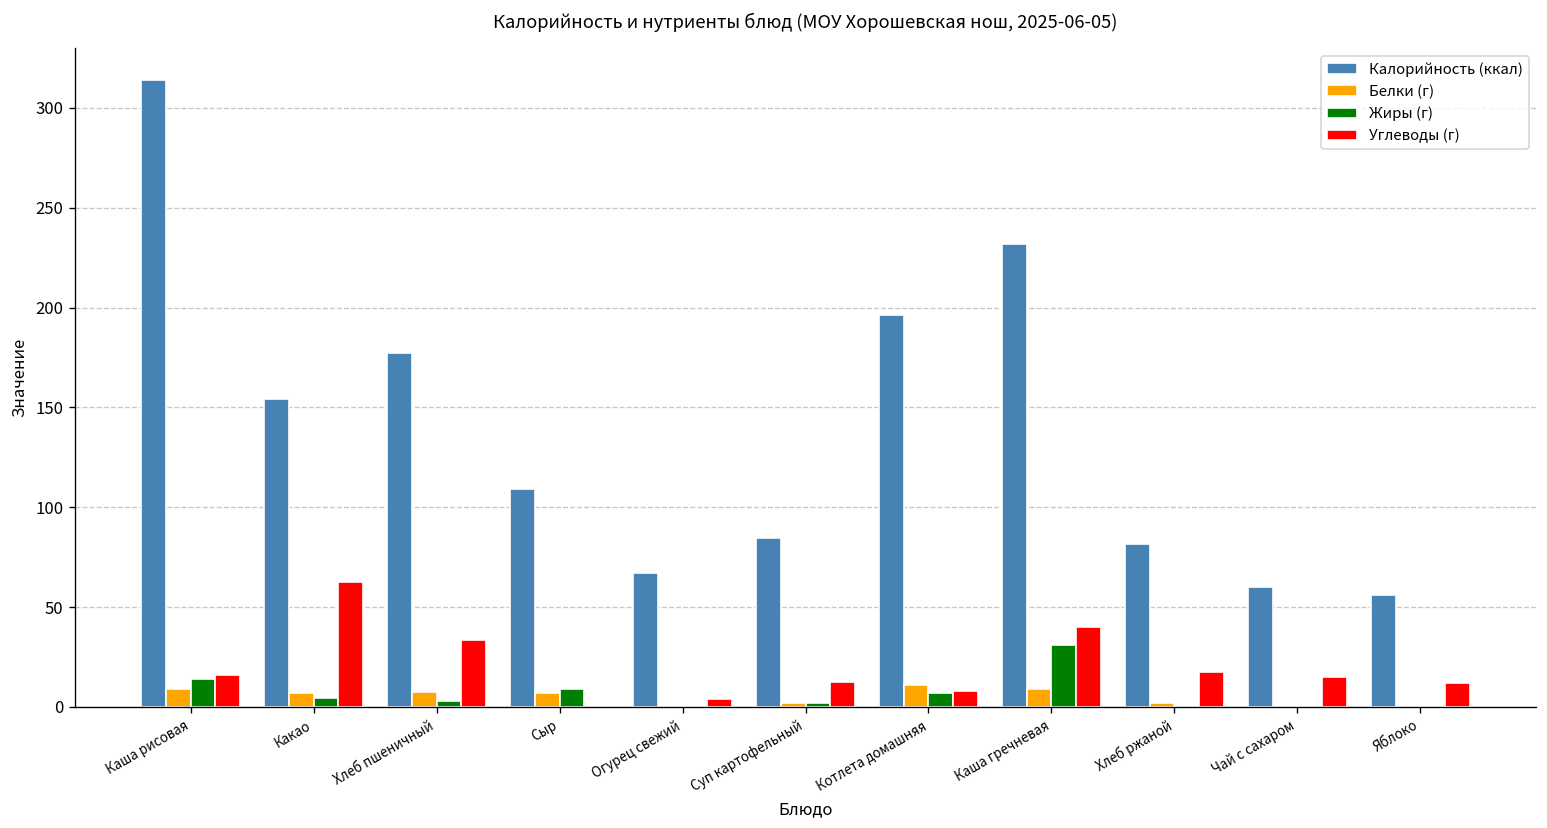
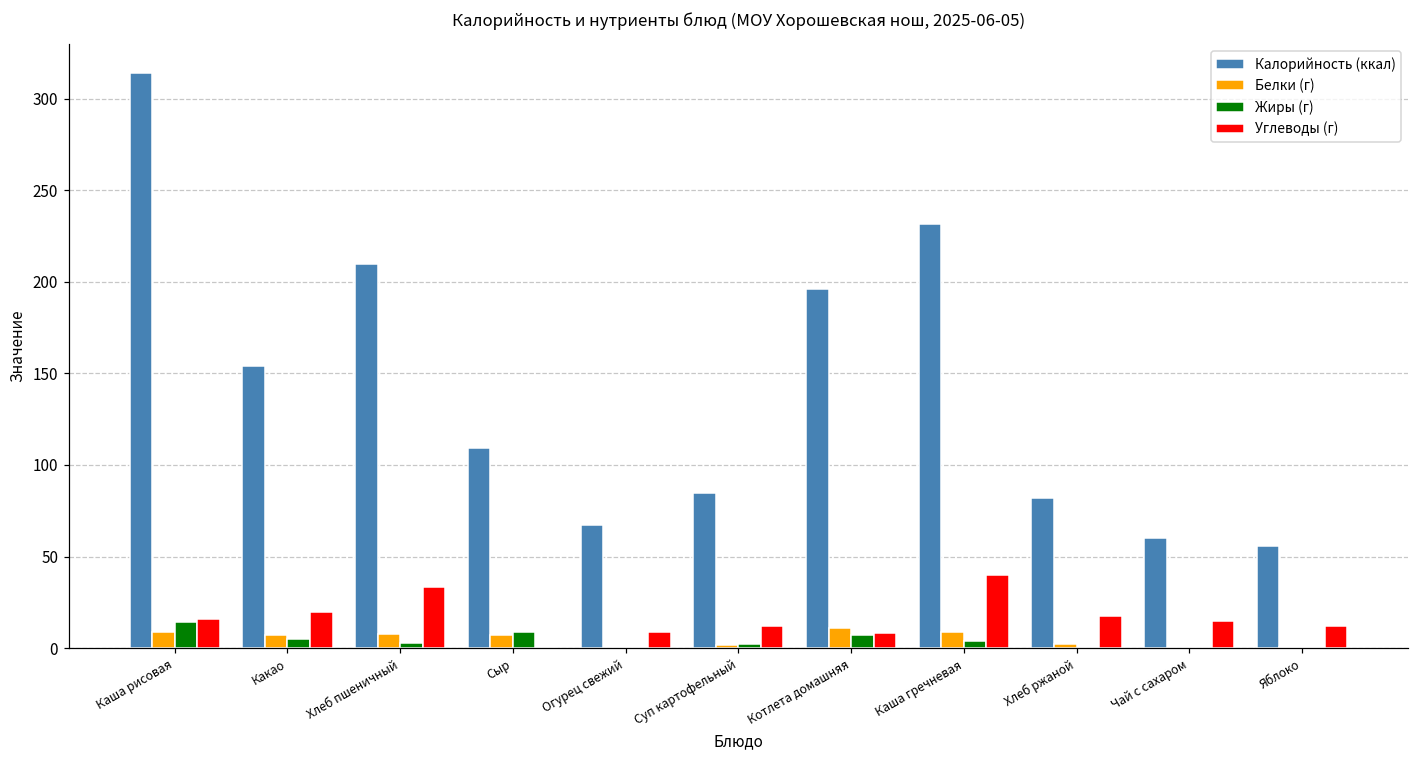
  {
    "Калорийность (ккал)": {
      "Каша рисовая": 314,
      "Какао": 154,
-     "Хлеб пшеничный": 177,
+     "Хлеб пшеничный": 210,
      "Сыр": 109,
      "Огурец свежий": 67,
      "Суп картофельный": 85,
      "Котлета домашняя": 196,
      "Каша гречневая": 232,
      "Хлеб ржаной": 82,
      "Чай с сахаром": 60,
      "Яблоко": 56
    },
    "Белки (г)": {
      "Каша рисовая": 9,
      "Какао": 7,
      "Хлеб пшеничный": 8,
      "Сыр": 7,
      "Огурец свежий": 0,
      "Суп картофельный": 2,
      "Котлета домашняя": 11,
      "Каша гречневая": 9,
      "Хлеб ржаной": 2,
      "Чай с сахаром": 0
    },
    "Жиры (г)": {
      "Каша рисовая": 14,
      "Какао": 5,
      "Хлеб пшеничный": 3,
      "Сыр": 9,
      "Огурец свежий": 0,
      "Суп картофельный": 2,
      "Котлета домашняя": 7,
-     "Каша гречневая": 31,
+     "Каша гречневая": 4,
      "Хлеб ржаной": 0,
      "Чай с сахаром": 0
    },
    "Углеводы (г)": {
      "Каша рисовая": 16,
-     "Какао": 63,
+     "Какао": 20,
      "Хлеб пшеничный": 34,
      "Сыр": 0,
-     "Огурец свежий": 4,
+     "Огурец свежий": 9,
      "Суп картофельный": 12,
      "Котлета домашняя": 8,
      "Каша гречневая": 40,
      "Хлеб ржаной": 17,
      "Чай с сахаром": 15,
      "Яблоко": 12
    }
  }
